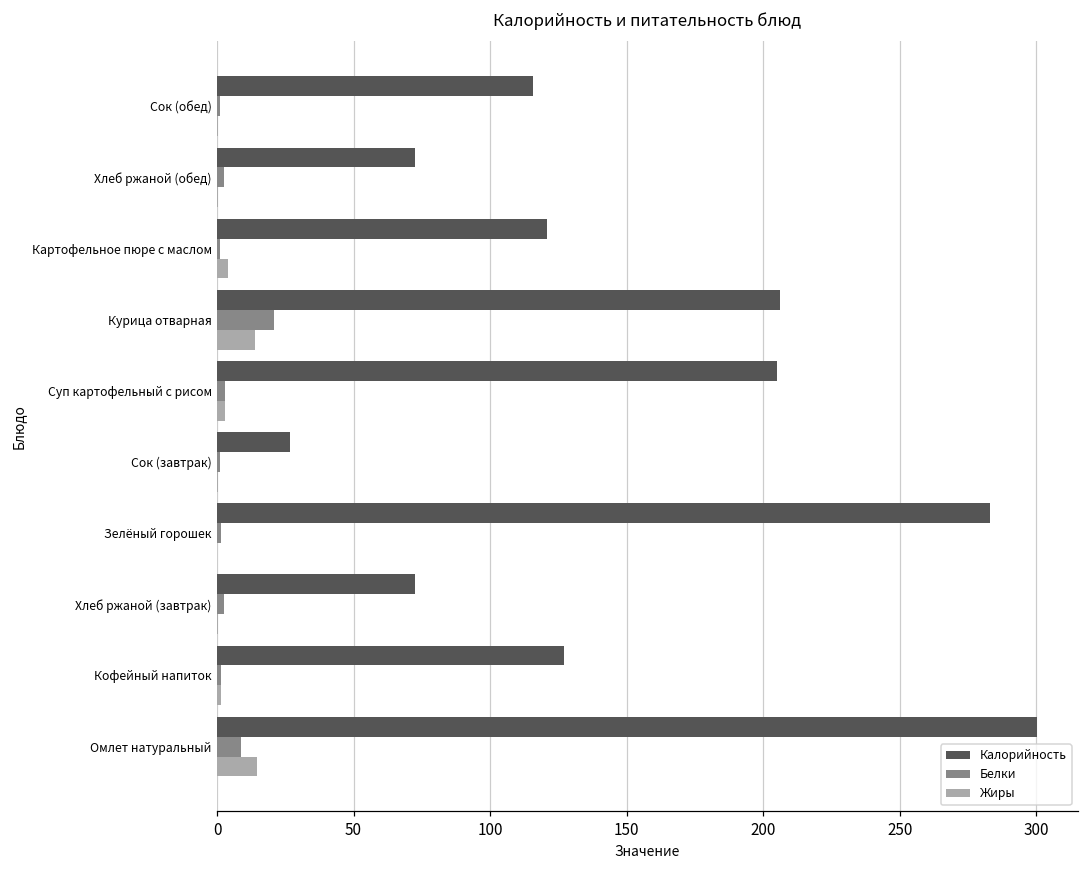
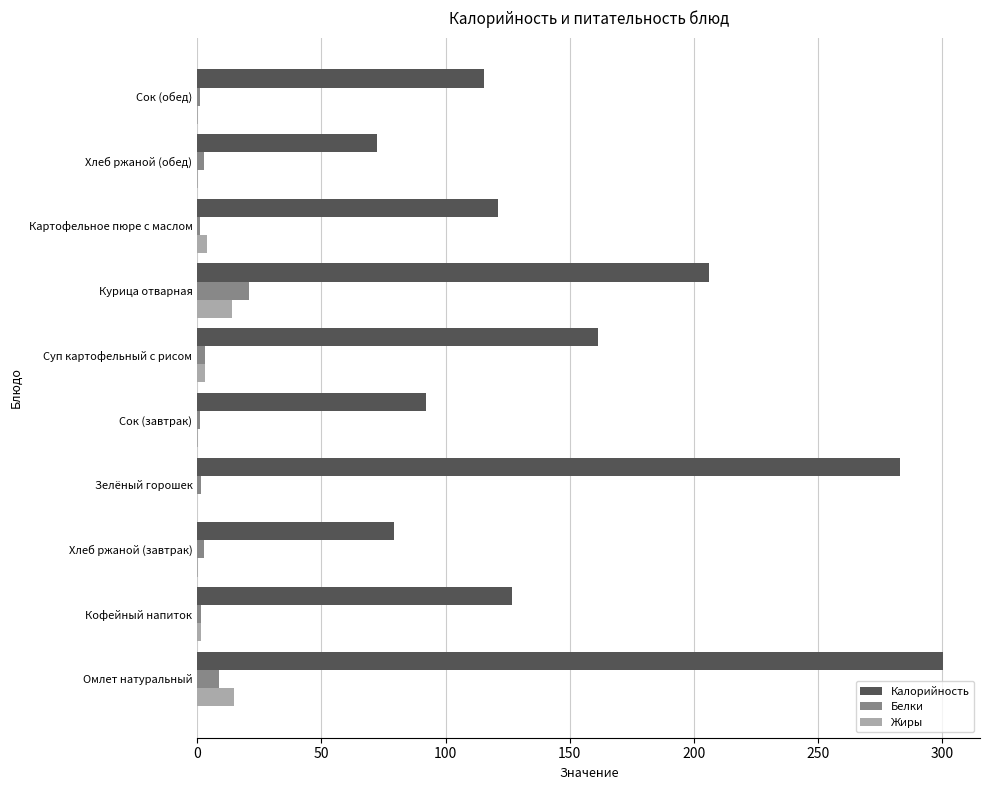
  {
    "Калорийность": {
      "Сок (обед)": 116,
      "Хлеб ржаной (обед)": 72,
      "Картофельное пюре с маслом": 121,
      "Курица отварная": 206,
-     "Суп картофельный с рисом": 205,
-     "Сок (завтрак)": 27,
+     "Суп картофельный с рисом": 161,
+     "Сок (завтрак)": 92,
      "Зелёный горошек": 283,
-     "Хлеб ржаной (завтрак)": 72,
+     "Хлеб ржаной (завтрак)": 79,
      "Кофейный напиток": 127,
      "Омлет натуральный": 300
    }
  }
